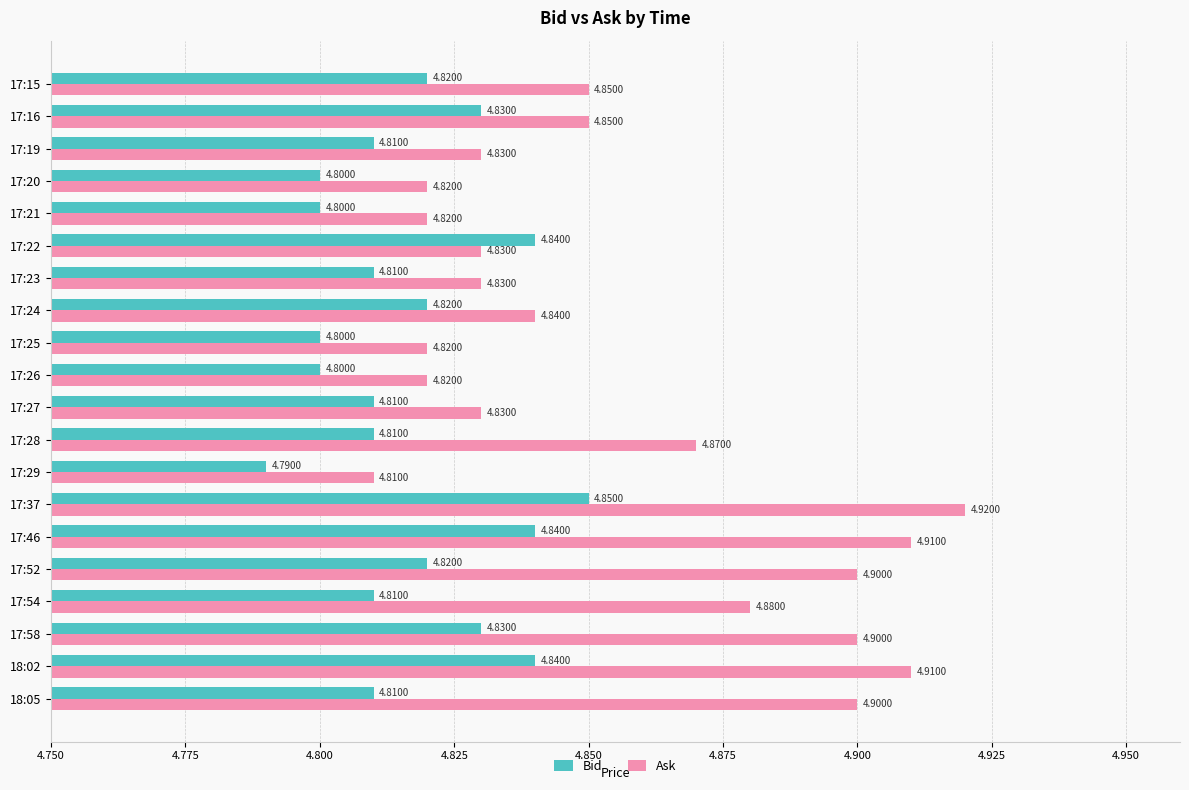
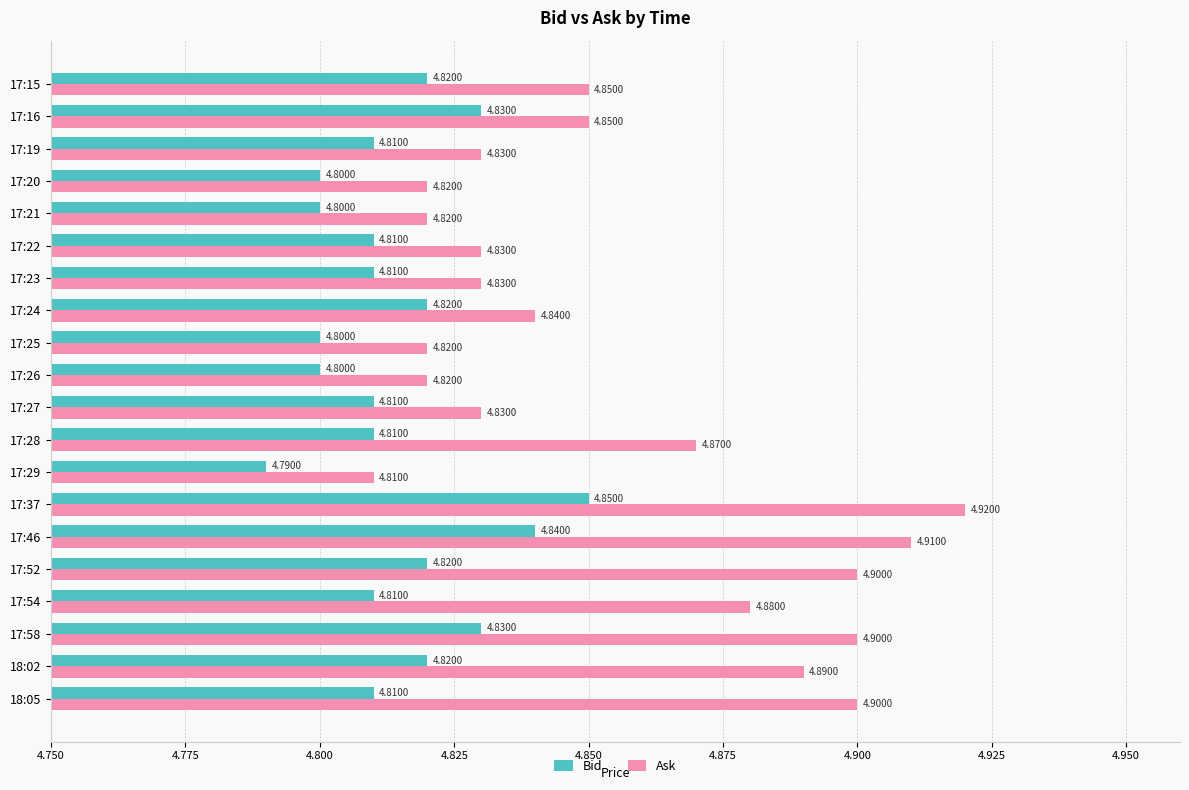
  {
    "Bid": {
      "17:15": 4.8200,
      "17:16": 4.8300,
      "17:19": 4.8100,
      "17:20": 4.8000,
      "17:21": 4.8000,
-     "17:22": 4.8400,
+     "17:22": 4.8100,
      "17:23": 4.8100,
      "17:24": 4.8200,
      "17:25": 4.8000,
      "17:26": 4.8000,
      "17:27": 4.8100,
      "17:28": 4.8100,
      "17:29": 4.7900,
      "17:37": 4.8500,
      "17:46": 4.8400,
      "17:52": 4.8200,
      "17:54": 4.8100,
      "17:58": 4.8300,
-     "18:02": 4.8400,
+     "18:02": 4.8200,
      "18:05": 4.8100
    },
    "Ask": {
      "17:15": 4.8500,
      "17:16": 4.8500,
      "17:19": 4.8300,
      "17:20": 4.8200,
      "17:21": 4.8200,
      "17:22": 4.8300,
      "17:23": 4.8300,
      "17:24": 4.8400,
      "17:25": 4.8200,
      "17:26": 4.8200,
      "17:27": 4.8300,
      "17:28": 4.8700,
      "17:29": 4.8100,
      "17:37": 4.9200,
      "17:46": 4.9100,
      "17:52": 4.9000,
      "17:54": 4.8800,
      "17:58": 4.9000,
-     "18:02": 4.9100,
+     "18:02": 4.8900,
      "18:05": 4.9000
    }
  }
